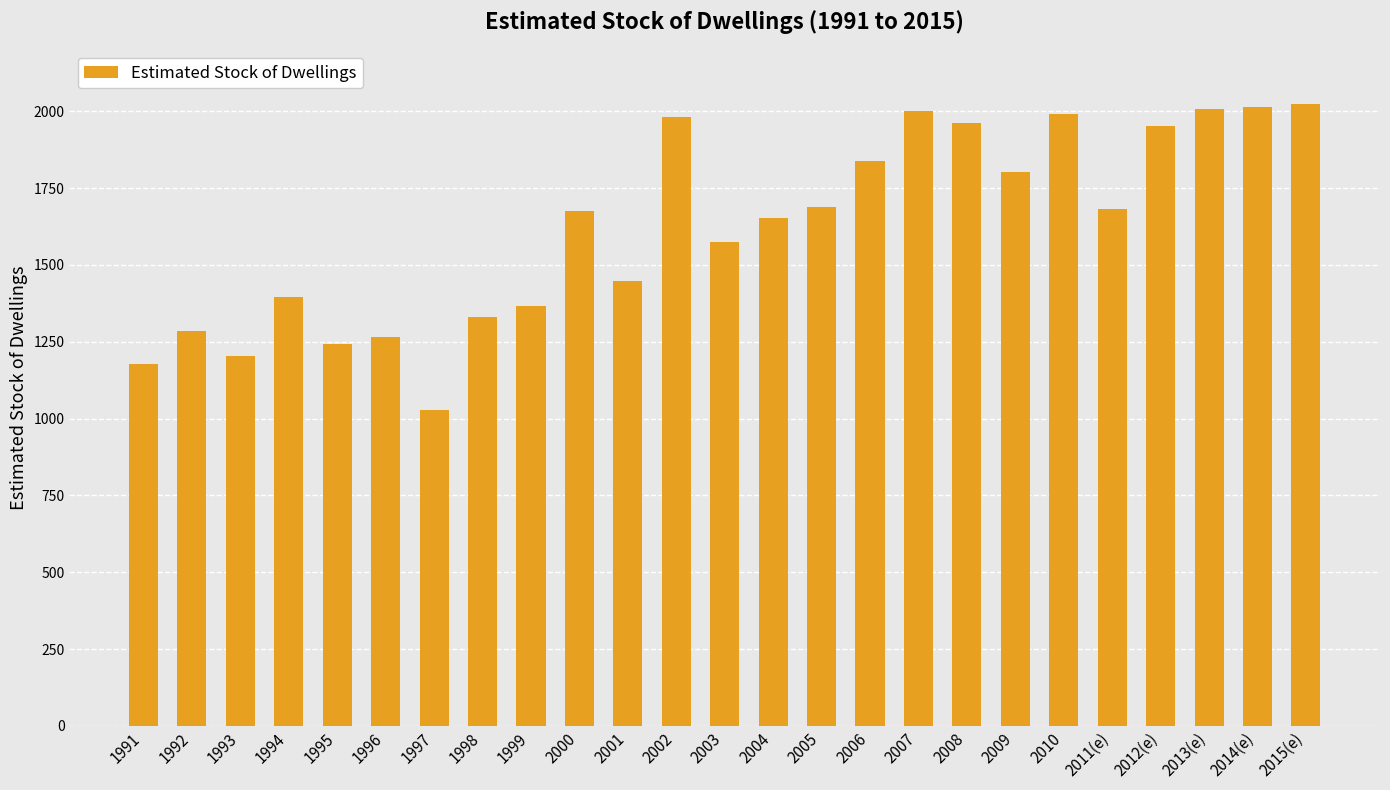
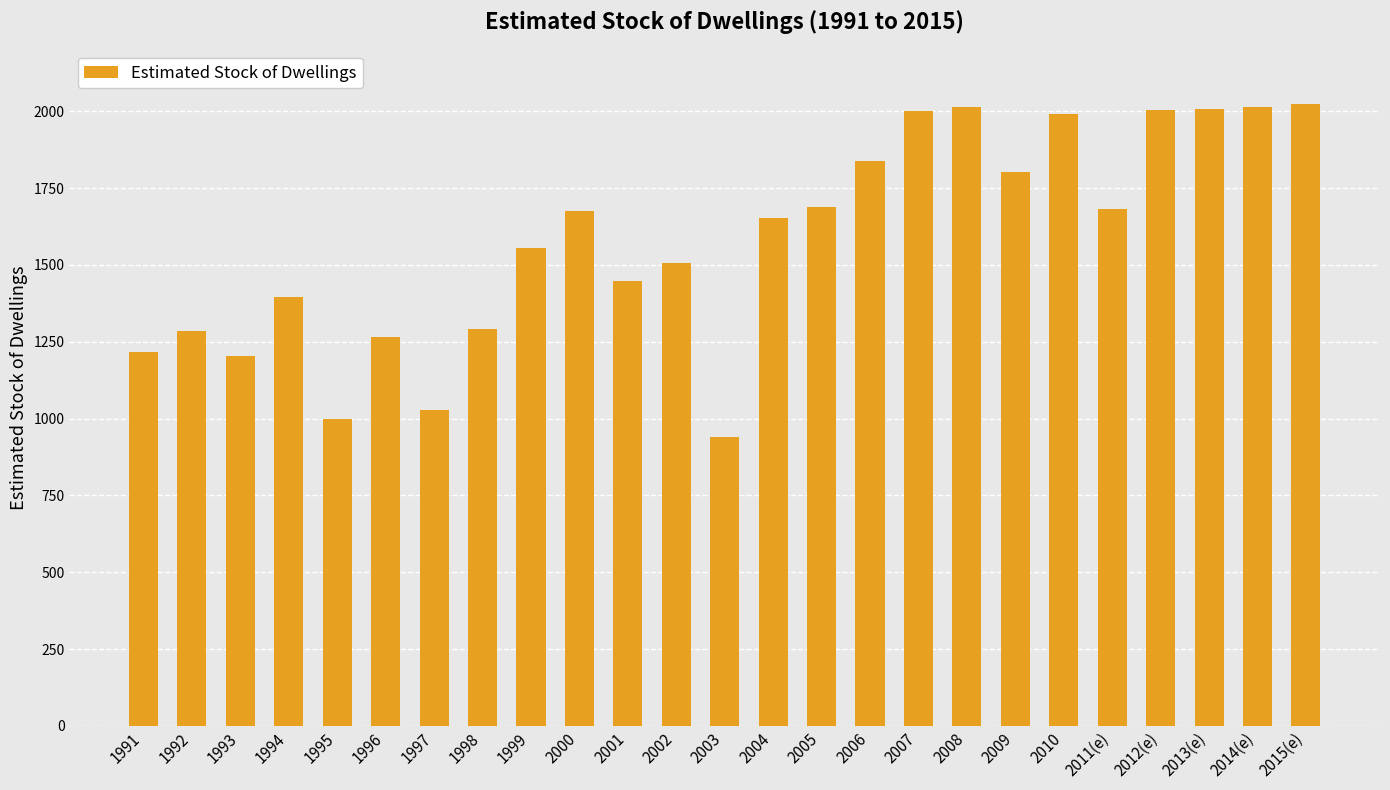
  {
-   "1991": 1180,
+   "1991": 1220,
    "1992": 1290,
    "1993": 1200,
    "1994": 1400,
-   "1995": 1240,
+   "1995": 1000,
    "1996": 1270,
    "1997": 1030,
-   "1998": 1330,
-   "1999": 1370,
+   "1998": 1290,
+   "1999": 1550,
    "2000": 1680,
    "2001": 1450,
-   "2002": 1980,
-   "2003": 1580,
+   "2002": 1510,
+   "2003": 940,
    "2004": 1650,
    "2005": 1690,
    "2006": 1840,
    "2007": 2000,
-   "2008": 1960,
+   "2008": 2020,
    "2009": 1800,
    "2010": 1990,
    "2011(e)": 1680,
-   "2012(e)": 1950,
+   "2012(e)": 2000,
    "2013(e)": 2010,
    "2014(e)": 2010,
    "2015(e)": 2020
  }
